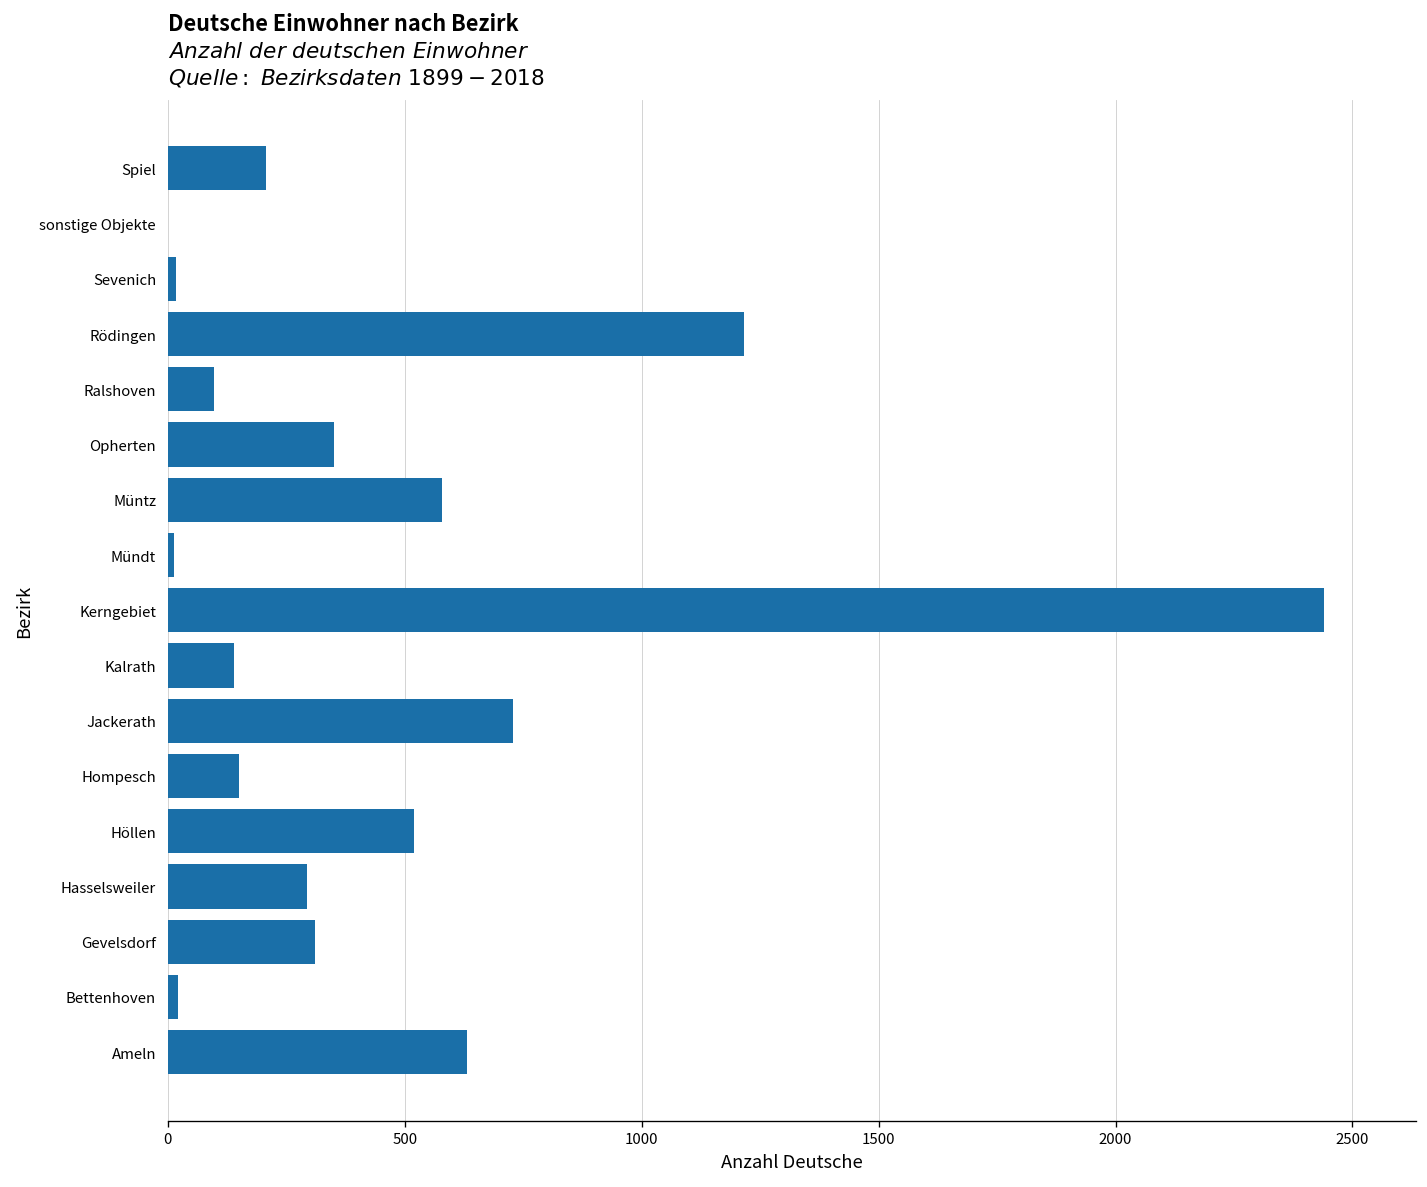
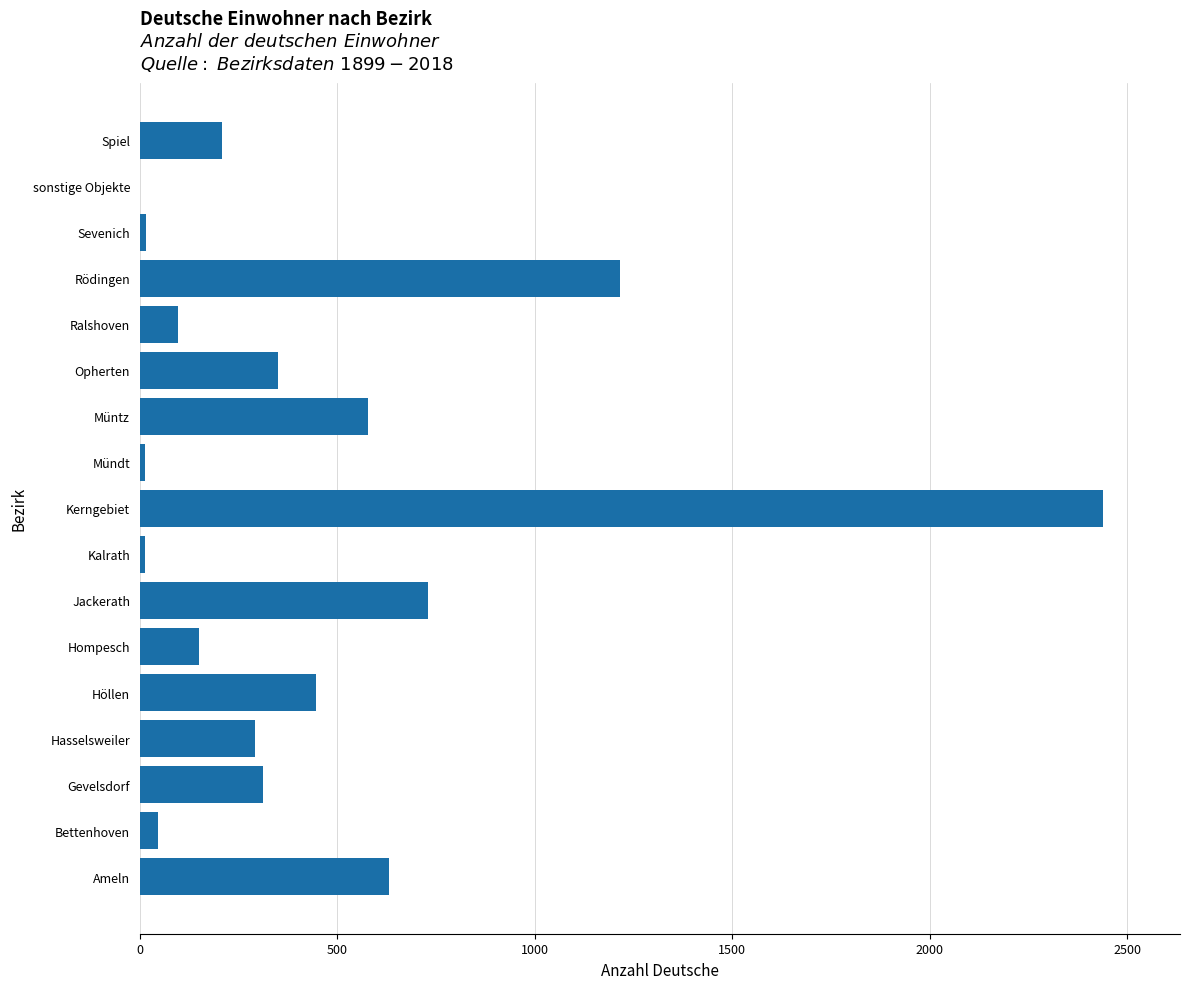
  {
    "Spiel": 210,
    "sonstige Objekte": 0,
    "Sevenich": 20,
    "Rödingen": 1220,
    "Ralshoven": 100,
    "Opherten": 350,
    "Müntz": 580,
    "Mündt": 10,
    "Kerngebiet": 2440,
-   "Kalrath": 140,
+   "Kalrath": 10,
    "Jackerath": 730,
    "Hompesch": 150,
-   "Höllen": 520,
+   "Höllen": 450,
    "Hasselsweiler": 290,
    "Gevelsdorf": 310,
-   "Bettenhoven": 20,
+   "Bettenhoven": 50,
    "Ameln": 630
  }
